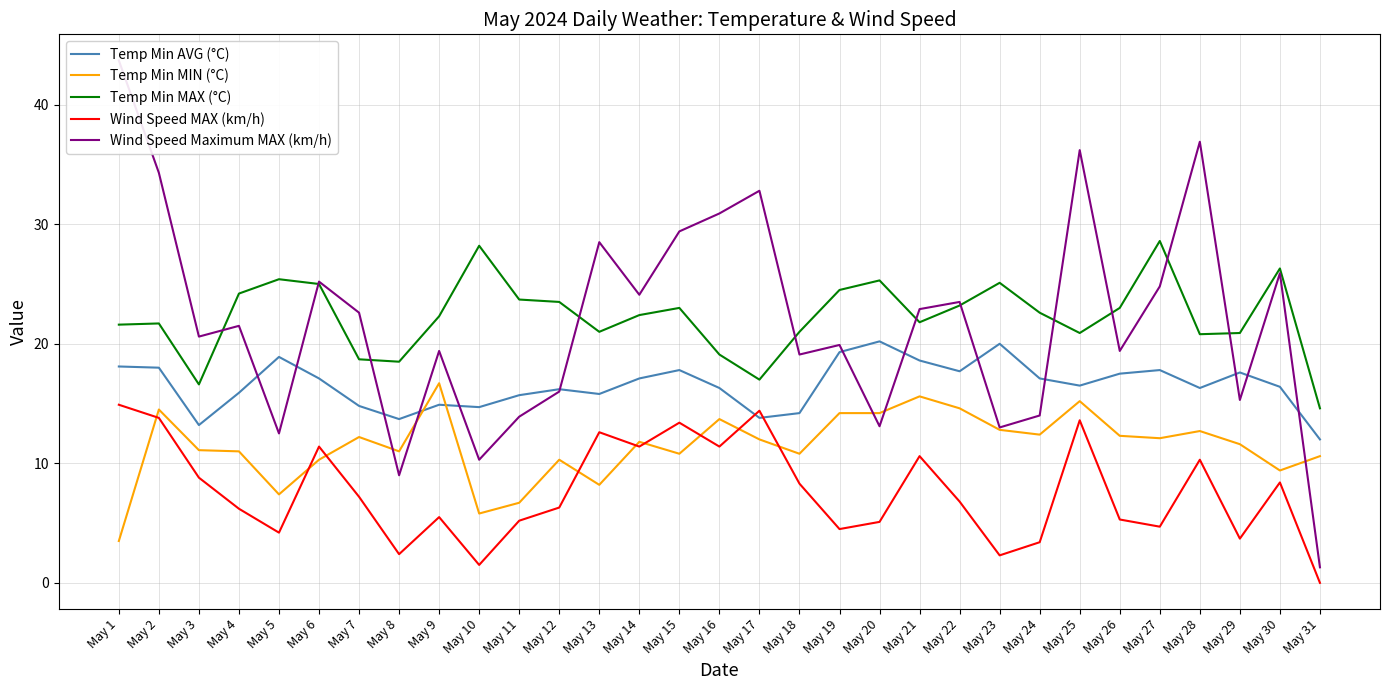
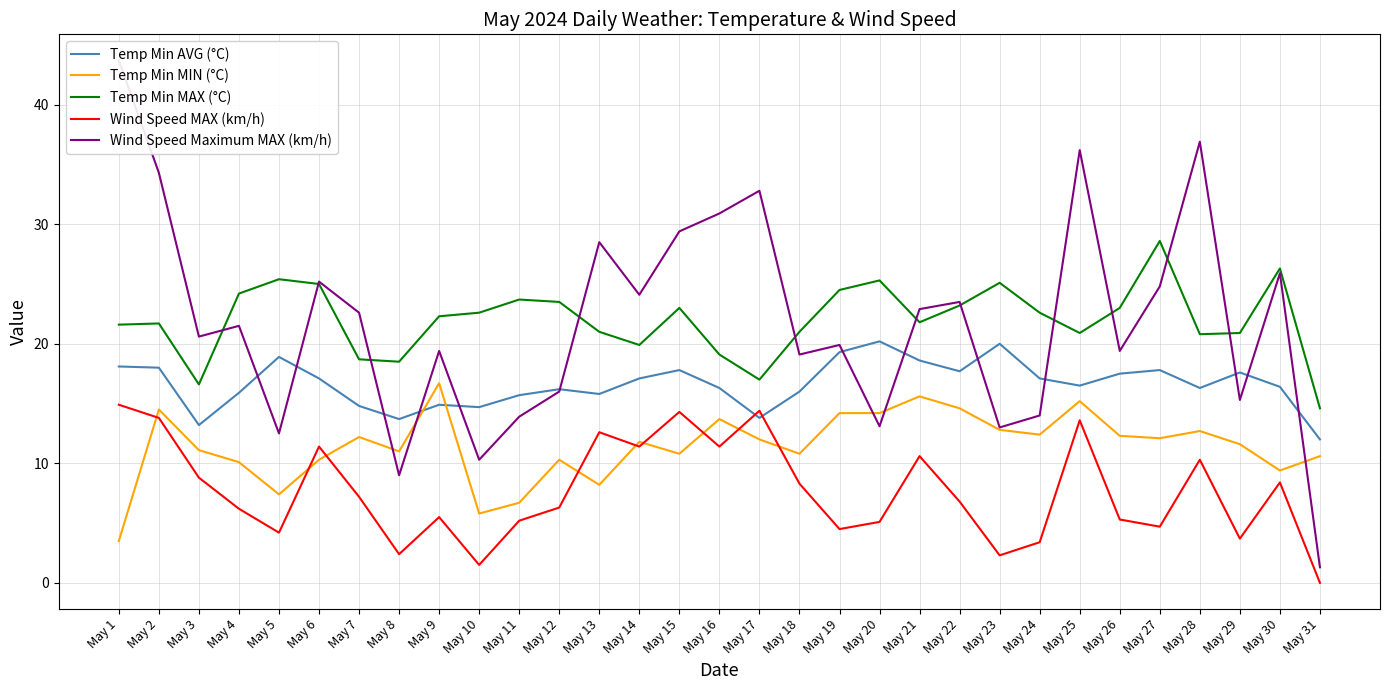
  {
    "Temp Min AVG (°C)": {
      "May 1": 18.1,
      "May 2": 18.0,
      "May 3": 13.2,
      "May 4": 15.9,
      "May 5": 18.9,
      "May 6": 17.1,
      "May 7": 14.8,
      "May 8": 13.7,
      "May 9": 14.9,
      "May 10": 14.7,
      "May 11": 15.7,
      "May 13": 15.8,
      "May 14": 17.1,
      "May 15": 17.8,
      "May 16": 16.3,
      "May 17": 13.8,
-     "May 18": 14.2,
+     "May 18": 16.0,
      "May 19": 19.3,
      "May 20": 20.2,
      "May 21": 18.6,
      "May 22": 17.7,
      "May 23": 20.0,
      "May 24": 17.1,
      "May 25": 16.5,
      "May 26": 17.5,
      "May 27": 17.8,
      "May 28": 16.3,
      "May 29": 17.6,
      "May 30": 16.4,
      "May 31": 12.0
    },
    "Temp Min MIN (°C)": {
      "May 1": 3.5,
      "May 2": 14.5,
      "May 3": 11.1,
-     "May 4": 11.0,
+     "May 4": 10.1,
      "May 5": 7.4,
      "May 6": 10.3,
      "May 7": 12.2,
      "May 8": 11.0,
      "May 9": 16.7,
      "May 10": 5.8,
      "May 11": 6.7,
      "May 12": 10.3,
      "May 13": 8.2,
      "May 14": 11.8,
      "May 15": 10.8,
      "May 16": 13.7,
      "May 17": 12.0,
      "May 18": 10.8,
      "May 19": 14.2,
      "May 20": 14.2,
      "May 21": 15.6,
      "May 22": 14.6,
      "May 24": 12.4,
      "May 25": 15.2,
      "May 26": 12.3,
      "May 27": 12.1,
      "May 28": 12.7,
      "May 29": 11.6,
      "May 30": 9.4,
      "May 31": 10.6
    },
    "Temp Min MAX (°C)": {
      "May 1": 21.6,
      "May 2": 21.7,
      "May 3": 16.6,
      "May 4": 24.2,
      "May 5": 25.4,
      "May 7": 18.7,
      "May 8": 18.5,
      "May 9": 22.3,
-     "May 10": 28.2,
+     "May 10": 22.6,
      "May 11": 23.7,
      "May 12": 23.5,
      "May 13": 21.0,
-     "May 14": 22.4,
+     "May 14": 19.9,
      "May 15": 23.0,
      "May 16": 19.1,
      "May 17": 17.0,
      "May 18": 21.0,
      "May 19": 24.5,
      "May 20": 25.3,
      "May 21": 21.8,
      "May 22": 23.2,
      "May 23": 25.1,
      "May 24": 22.6,
      "May 25": 20.9,
      "May 26": 23.0,
      "May 27": 28.6,
      "May 28": 20.8,
      "May 29": 20.9,
      "May 30": 26.3,
      "May 31": 14.6
    },
    "Wind Speed MAX (km/h)": {
      "May 1": 14.9,
      "May 2": 13.8,
      "May 3": 8.8,
      "May 4": 6.2,
      "May 5": 4.2,
      "May 6": 11.4,
      "May 7": 7.2,
      "May 8": 2.4,
      "May 9": 5.5,
      "May 10": 1.5,
      "May 11": 5.2,
      "May 12": 6.3,
      "May 13": 12.6,
      "May 14": 11.4,
-     "May 15": 13.4,
+     "May 15": 14.3,
      "May 16": 11.4,
      "May 17": 14.4,
      "May 18": 8.3,
      "May 19": 4.5,
      "May 20": 5.1,
      "May 21": 10.6,
      "May 22": 6.8,
      "May 23": 2.3,
      "May 24": 3.4,
      "May 25": 13.6,
      "May 26": 5.3,
      "May 27": 4.7,
      "May 28": 10.3,
      "May 29": 3.7,
      "May 30": 8.4,
      "May 31": 0.0
    },
    "Wind Speed Maximum MAX (km/h)": {
      "May 2": 34.3,
      "May 3": 20.6,
      "May 4": 21.5,
      "May 5": 12.5,
      "May 7": 22.6,
      "May 8": 9.0,
      "May 9": 19.4,
      "May 10": 10.3,
      "May 11": 13.9,
      "May 13": 28.5,
      "May 14": 24.1,
      "May 15": 29.4,
      "May 16": 30.9,
      "May 17": 32.8,
      "May 18": 19.1,
      "May 19": 19.9,
      "May 20": 13.1,
      "May 21": 22.9,
      "May 22": 23.5,
      "May 24": 14.0,
      "May 25": 36.2,
      "May 26": 19.4,
      "May 27": 24.8,
      "May 28": 36.9,
      "May 29": 15.3,
      "May 30": 25.9,
      "May 31": 1.3
    }
  }
